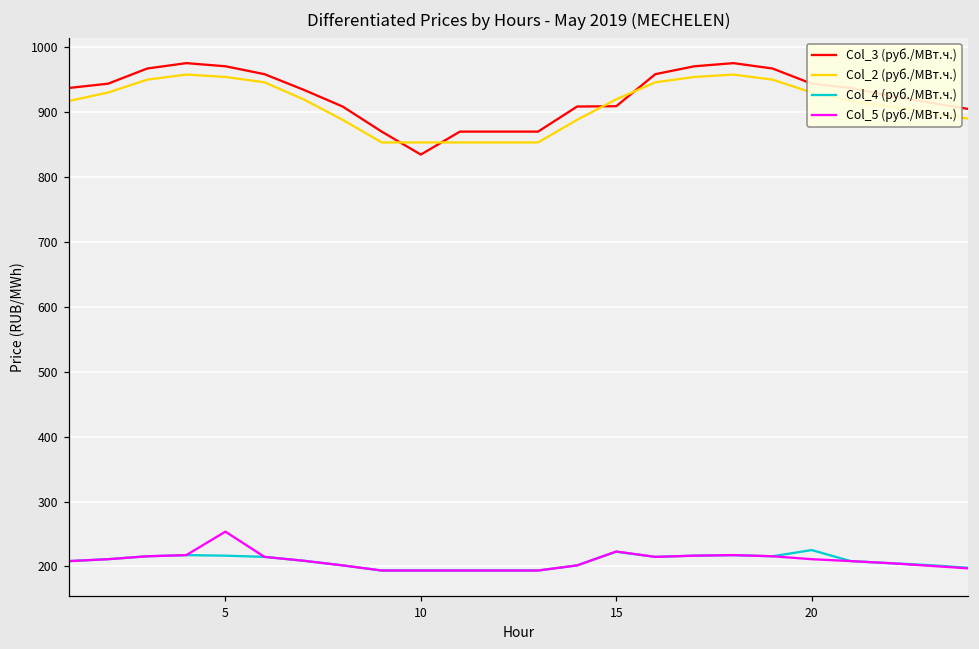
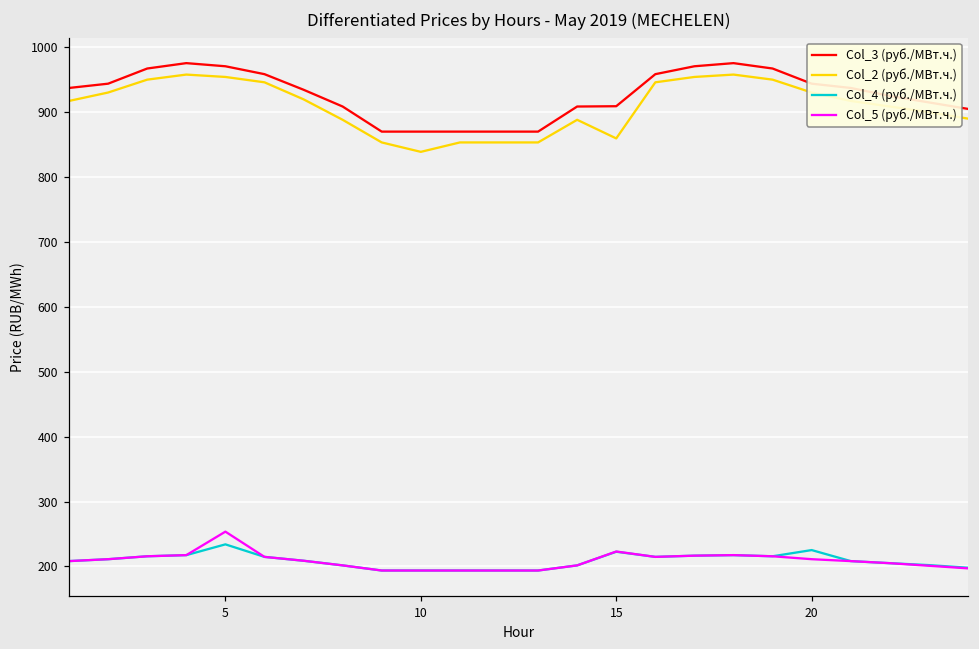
  {
    "Col_3 (руб./МВт.ч.)": {
      "5": 970,
-     "10": 830,
+     "10": 870,
      "15": 910
    },
    "Col_2 (руб./МВт.ч.)": {
      "5": 950,
-     "10": 850,
-     "15": 920
+     "10": 840,
+     "15": 860
    },
    "Col_4 (руб./МВт.ч.)": {
-     "5": 220,
+     "5": 230,
      "20": 230
    },
    "Col_5 (руб./МВт.ч.)": {
      "5": 250,
      "20": 210
    }
  }
